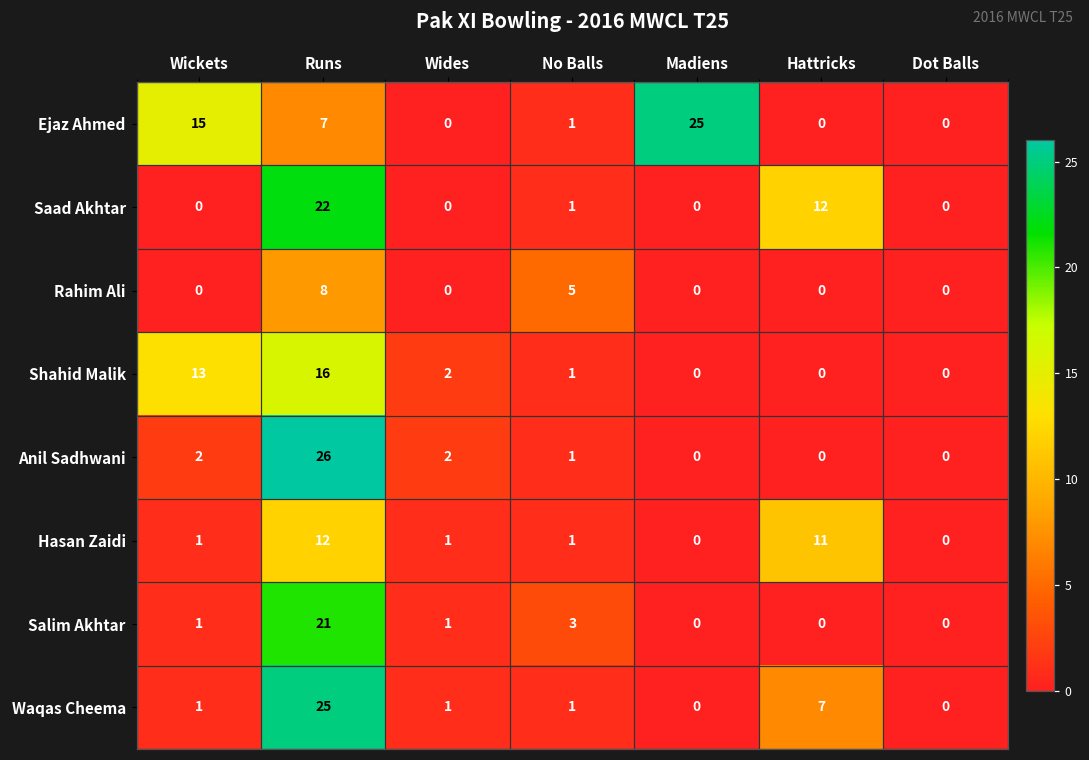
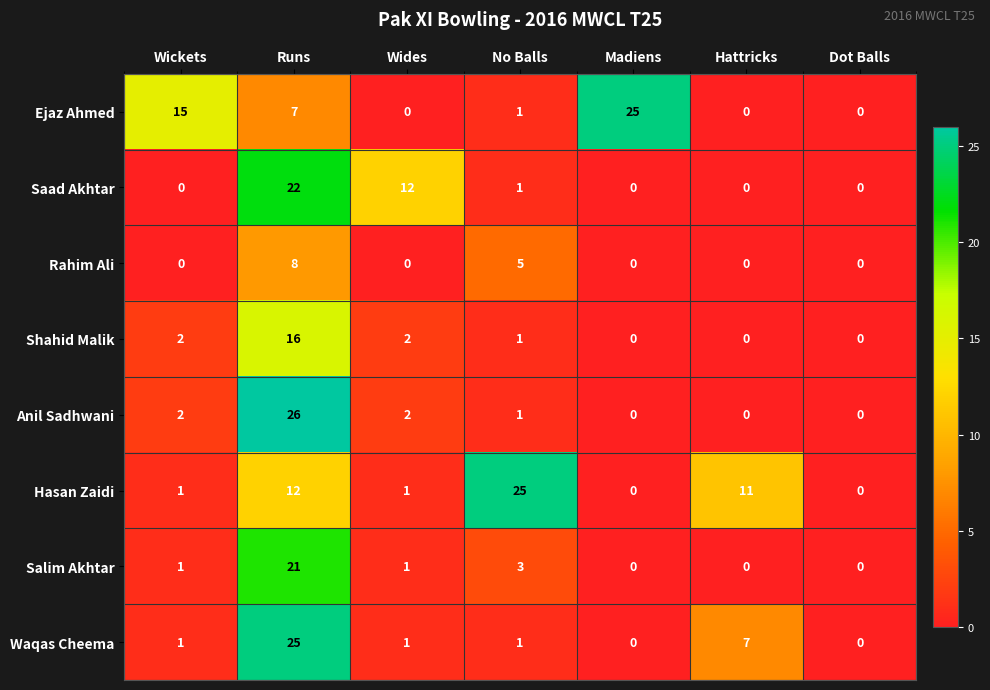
  {
    "Ejaz Ahmed": {
      "Wickets": 15,
      "Runs": 7,
      "Wides": 0,
      "No Balls": 1,
      "Madiens": 25,
      "Hattricks": 0,
      "Dot Balls": 0
    },
    "Saad Akhtar": {
      "Wickets": 0,
      "Runs": 22,
-     "Wides": 0,
+     "Wides": 12,
      "No Balls": 1,
      "Madiens": 0,
-     "Hattricks": 12,
+     "Hattricks": 0,
      "Dot Balls": 0
    },
    "Rahim Ali": {
      "Wickets": 0,
      "Runs": 8,
      "Wides": 0,
      "No Balls": 5,
      "Madiens": 0,
      "Hattricks": 0,
      "Dot Balls": 0
    },
    "Shahid Malik": {
-     "Wickets": 13,
+     "Wickets": 2,
      "Runs": 16,
      "Wides": 2,
      "No Balls": 1,
      "Madiens": 0,
      "Hattricks": 0,
      "Dot Balls": 0
    },
    "Anil Sadhwani": {
      "Wickets": 2,
      "Runs": 26,
      "Wides": 2,
      "No Balls": 1,
      "Madiens": 0,
      "Hattricks": 0,
      "Dot Balls": 0
    },
    "Hasan Zaidi": {
      "Wickets": 1,
      "Runs": 12,
      "Wides": 1,
-     "No Balls": 1,
+     "No Balls": 25,
      "Madiens": 0,
      "Hattricks": 11,
      "Dot Balls": 0
    },
    "Salim Akhtar": {
      "Wickets": 1,
      "Runs": 21,
      "Wides": 1,
      "No Balls": 3,
      "Madiens": 0,
      "Hattricks": 0,
      "Dot Balls": 0
    },
    "Waqas Cheema": {
      "Wickets": 1,
      "Runs": 25,
      "Wides": 1,
      "No Balls": 1,
      "Madiens": 0,
      "Hattricks": 7,
      "Dot Balls": 0
    }
  }
